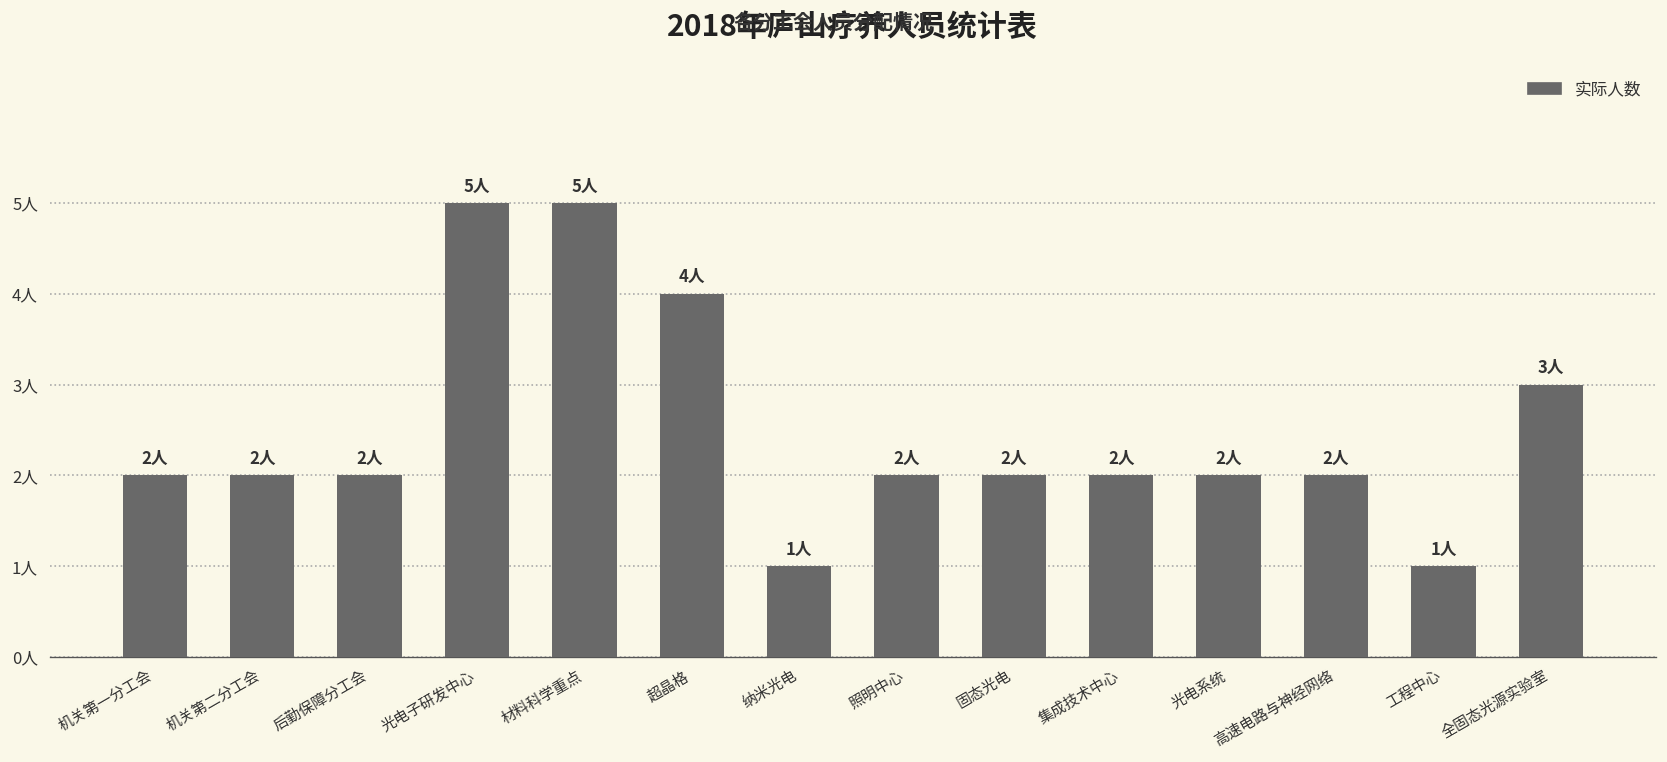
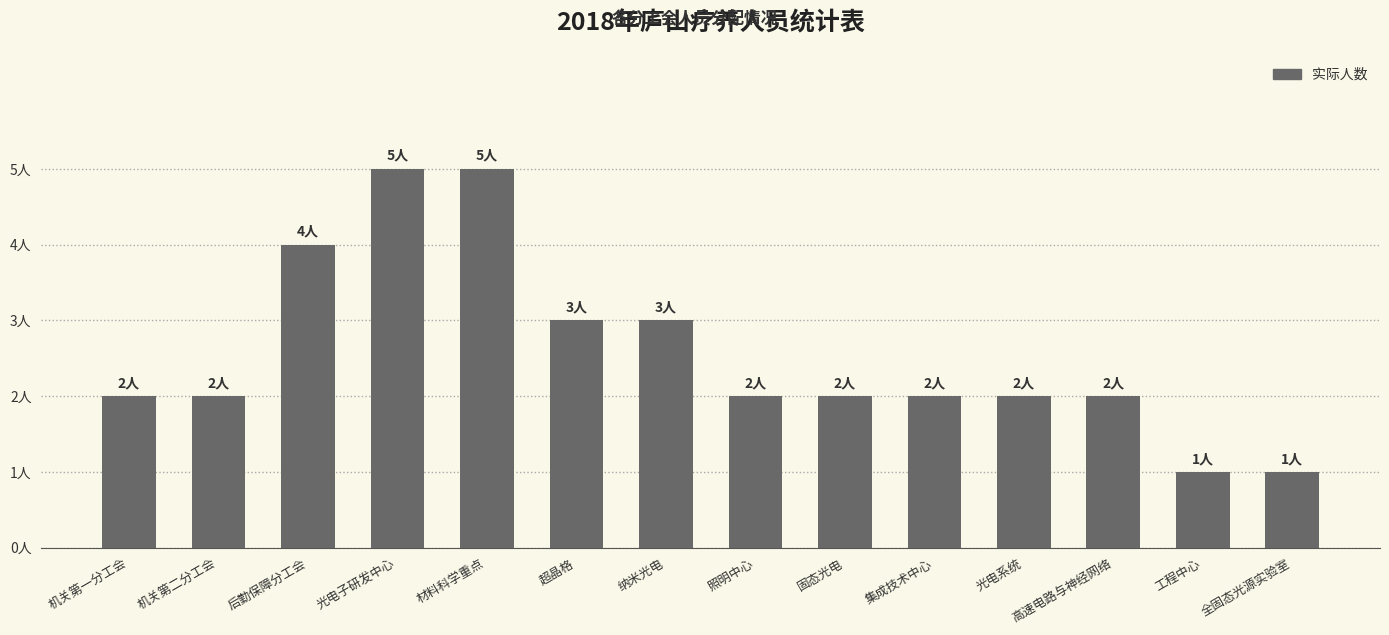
  {
    "机关第一分工会": "2人",
    "机关第二分工会": "2人",
-   "后勤保障分工会": "2人",
+   "后勤保障分工会": "4人",
    "光电子研发中心": "5人",
    "材料科学重点": "5人",
-   "超晶格": "4人",
-   "纳米光电": "1人",
+   "超晶格": "3人",
+   "纳米光电": "3人",
    "照明中心": "2人",
    "固态光电": "2人",
    "集成技术中心": "2人",
    "光电系统": "2人",
    "高速电路与神经网络": "2人",
    "工程中心": "1人",
-   "全固态光源实验室": "3人"
+   "全固态光源实验室": "1人"
  }
